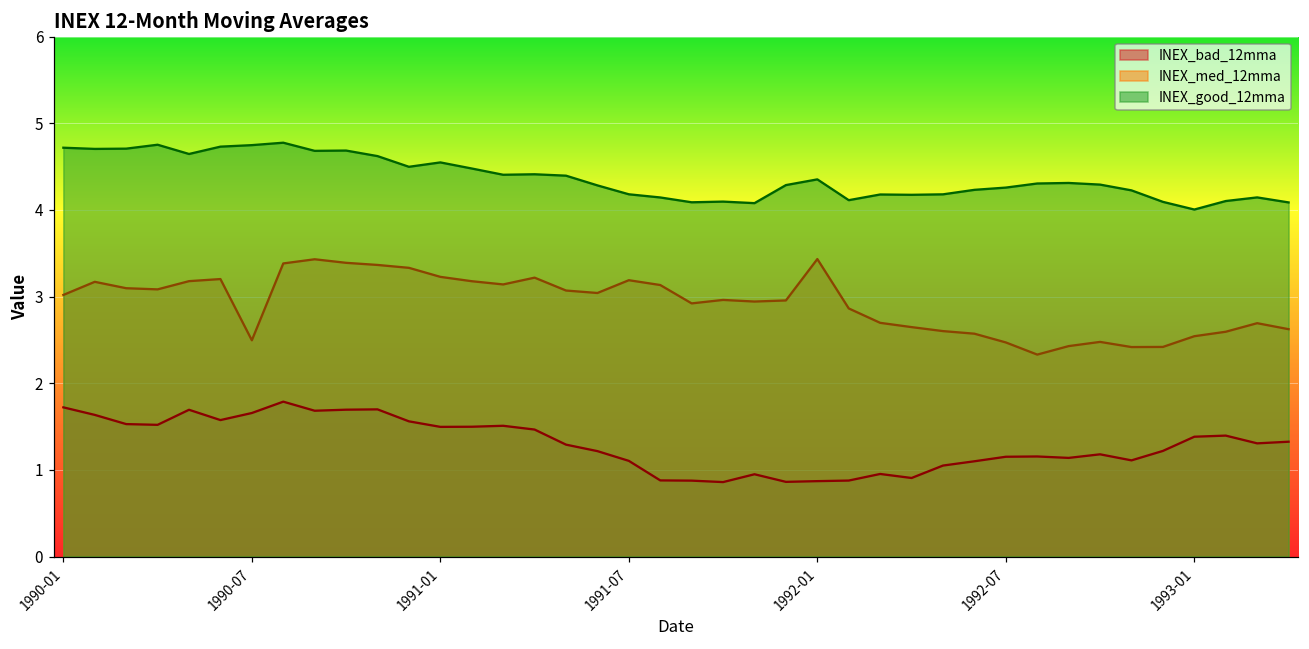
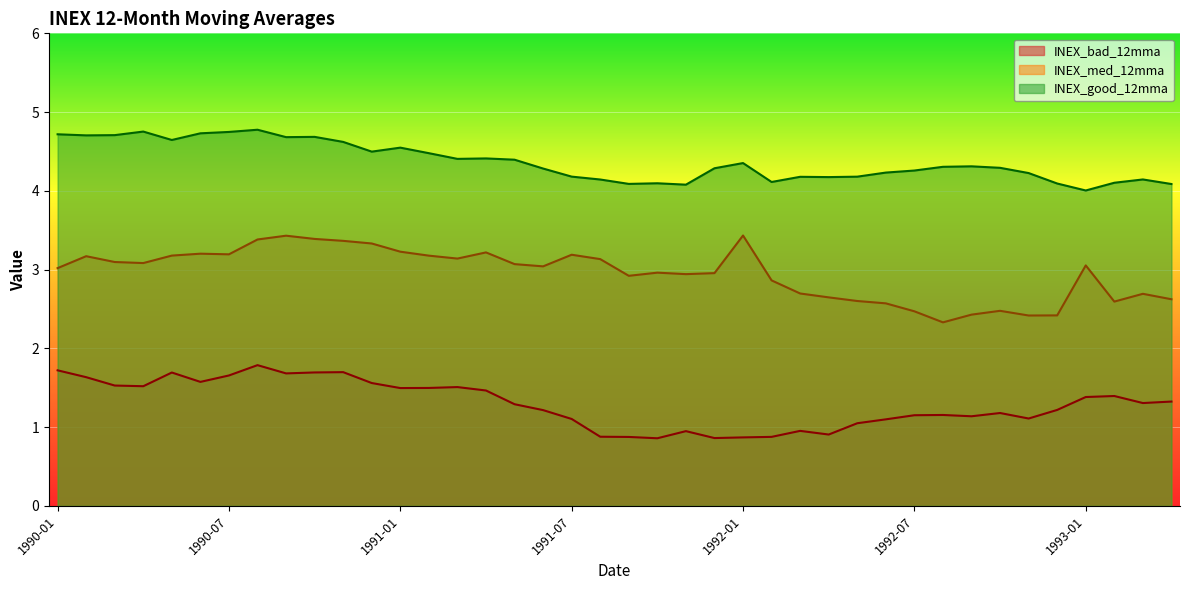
  {
    "INEX_bad_12mma": {
      "1990-01": 1.7,
      "1990-07": 1.7,
      "1991-01": 1.5,
      "1991-07": 1.1,
      "1992-01": 0.9,
      "1992-07": 1.2,
      "1993-01": 1.4
    },
    "INEX_med_12mma": {
      "1990-01": 3.0,
-     "1990-07": 2.5,
+     "1990-07": 3.2,
      "1991-01": 3.2,
      "1991-07": 3.2,
      "1992-01": 3.4,
      "1992-07": 2.5,
-     "1993-01": 2.5
+     "1993-01": 3.1
    },
    "INEX_good_12mma": {
      "1990-01": 4.7,
      "1990-07": 4.7,
      "1991-01": 4.5,
      "1991-07": 4.2,
      "1992-01": 4.4,
      "1992-07": 4.3,
      "1993-01": 4.0
    }
  }
